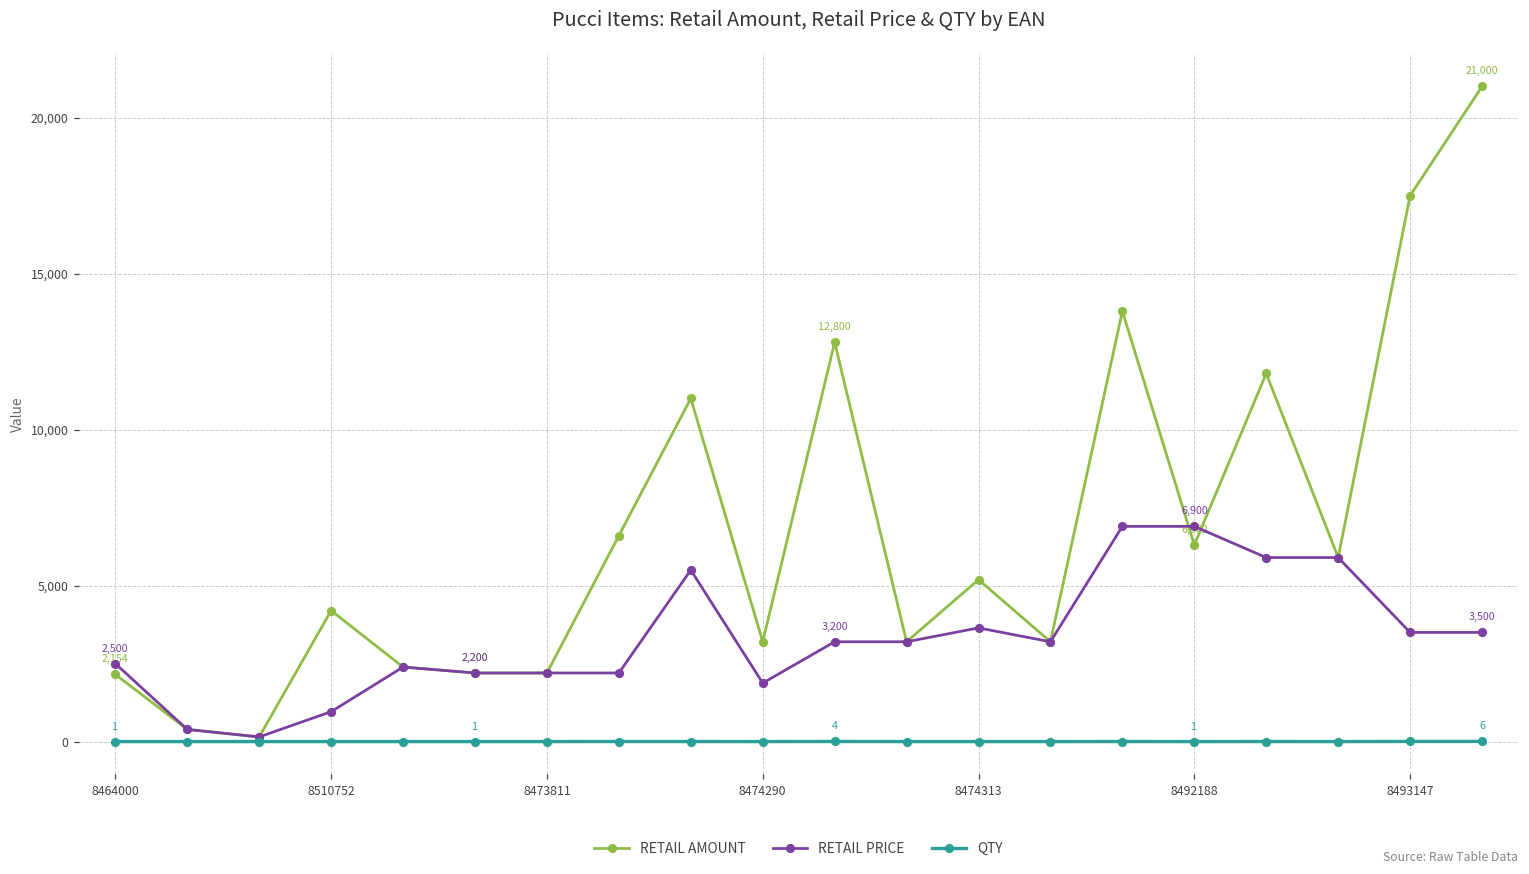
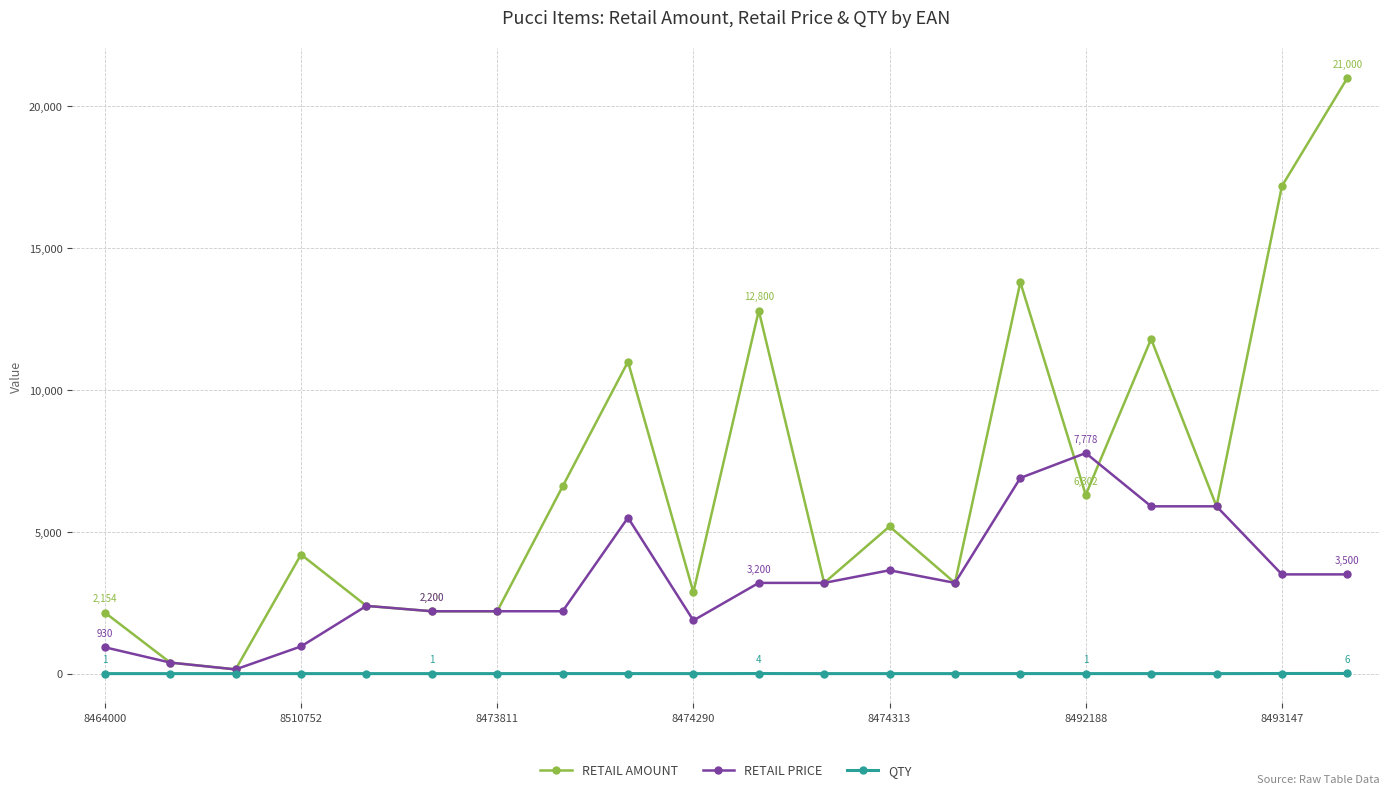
  {
    "RETAIL AMOUNT": {
      "8510752": "4,200",
-     "8474290": "3,200",
+     "8474290": "2,900",
      "8474313": "5,200",
-     "8493147": "17,500"
+     "8493147": "17,200"
    },
    "RETAIL PRICE": {
-     "8464000": "2,500",
-     "8492188": "6,900"
+     "8464000": "930",
+     "8492188": "7,778"
    },
    "QTY": {
      "8464000": "1",
      "8492188": "1"
    }
  }
